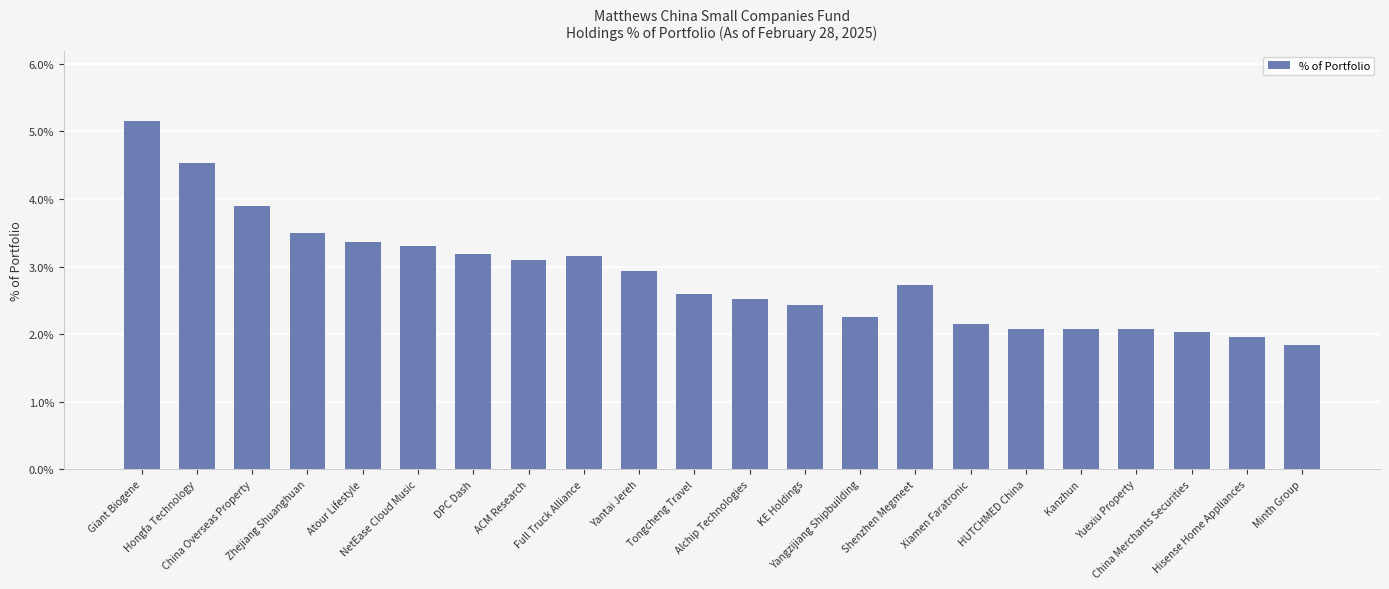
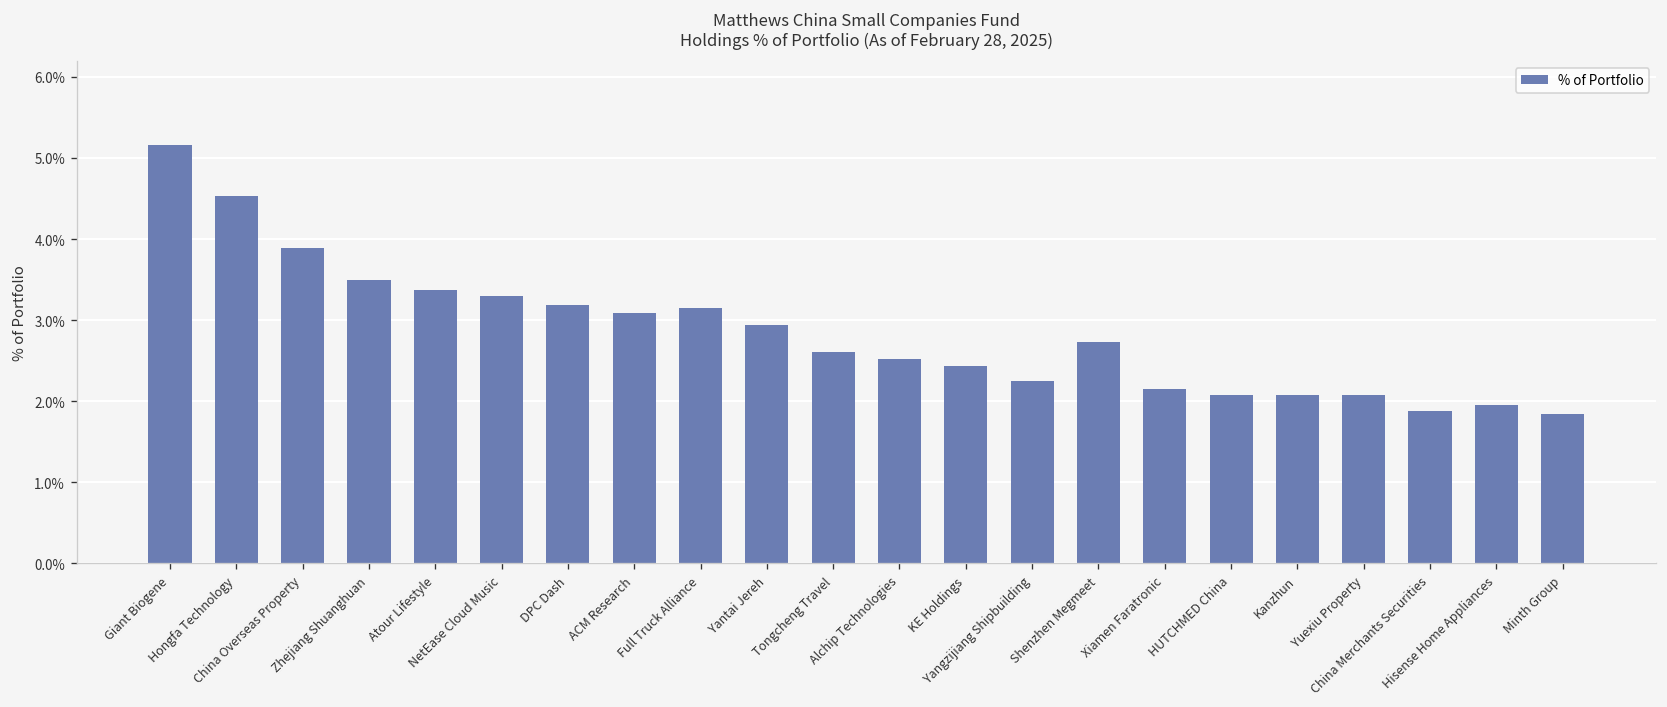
  {
    "Giant Biogene": "5.2%",
    "Hongfa Technology": "4.5%",
    "China Overseas Property": "3.9%",
    "Zhejiang Shuanghuan": "3.5%",
    "Atour Lifestyle": "3.4%",
    "NetEase Cloud Music": "3.3%",
    "DPC Dash": "3.2%",
    "ACM Research": "3.1%",
    "Full Truck Alliance": "3.2%",
    "Yantai Jereh": "2.9%",
    "Tongcheng Travel": "2.6%",
    "Alchip Technologies": "2.5%",
    "KE Holdings": "2.4%",
    "Yangzijiang Shipbuilding": "2.3%",
    "Shenzhen Megmeet": "2.7%",
    "Xiamen Faratronic": "2.2%",
    "HUTCHMED China": "2.1%",
    "Kanzhun": "2.1%",
    "Yuexiu Property": "2.1%",
-   "China Merchants Securities": "2.0%",
+   "China Merchants Securities": "1.9%",
    "Hisense Home Appliances": "2.0%",
    "Minth Group": "1.8%"
  }
